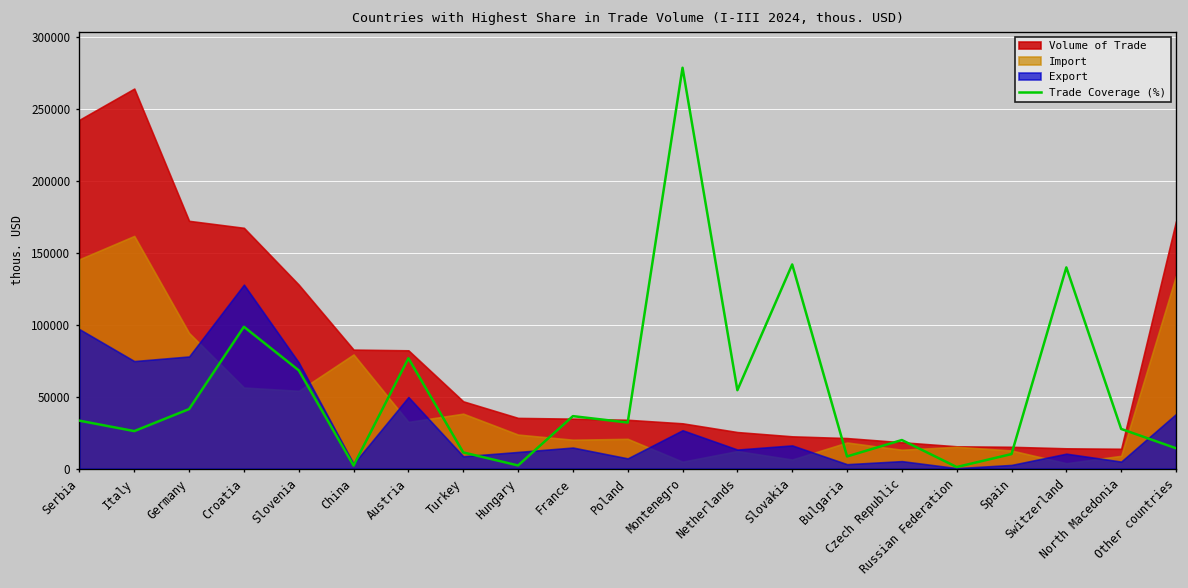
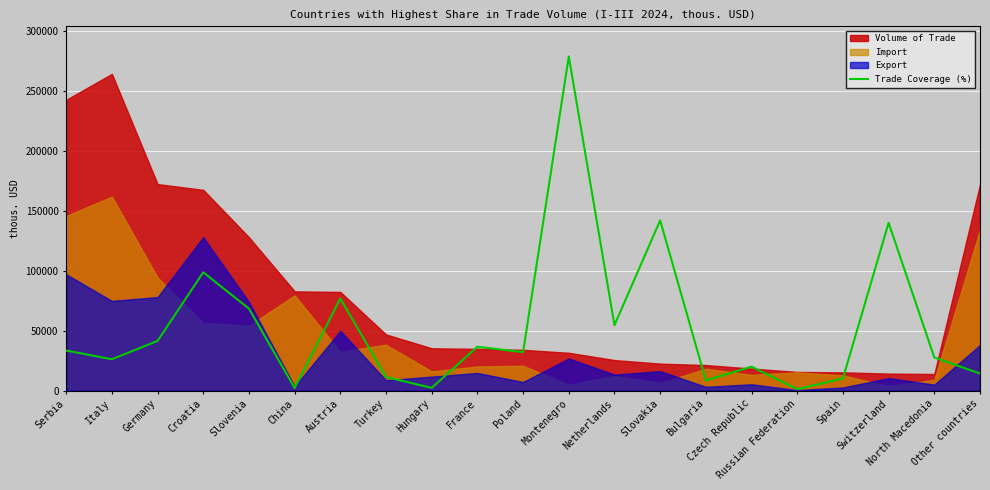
  {
    "Trade Coverage (%)": {
      "Serbia": 33000,
      "Italy": 26000,
      "Germany": 41000,
      "Croatia": 99000,
      "Slovenia": 68000,
      "Austria": 77000,
      "Turkey": 11000,
      "Hungary": 2000,
      "Montenegro": 278000,
      "Netherlands": 54000,
      "Slovakia": 142000,
      "Bulgaria": 8000,
      "Spain": 10000,
      "Switzerland": 140000,
      "North Macedonia": 28000,
      "Other countries": 14000
    },
    "Volume of Trade": {
      "Serbia": 242000,
      "Italy": 264000,
      "Germany": 172000,
      "Croatia": 167000,
      "Slovenia": 128000,
      "China": 83000,
      "Austria": 82000,
      "Turkey": 47000,
      "Hungary": 35000,
      "Montenegro": 31000,
      "Netherlands": 25000,
      "Slovakia": 22000,
      "Bulgaria": 21000,
      "Spain": 15000,
      "Switzerland": 14000,
      "North Macedonia": 14000,
      "Other countries": 172000
    },
    "Import": {
      "Serbia": 145000,
      "Italy": 162000,
      "Germany": 94000,
      "Croatia": 56000,
      "Slovenia": 54000,
      "China": 79000,
      "Austria": 32000,
      "Turkey": 38000,
-     "Hungary": 24000,
+     "Hungary": 16000,
      "France": 20000,
      "Poland": 21000,
      "Montenegro": 5000,
      "Slovakia": 6000,
      "Bulgaria": 18000,
      "Czech Republic": 13000,
      "Spain": 13000,
      "Switzerland": 4000,
      "North Macedonia": 9000,
      "Other countries": 134000
    },
    "Export": {
      "Serbia": 97000,
      "Italy": 75000,
      "Germany": 78000,
      "Croatia": 128000,
      "Slovenia": 74000,
      "Austria": 50000,
      "Turkey": 9000,
      "Hungary": 12000,
      "France": 15000,
      "Poland": 7000,
      "Montenegro": 27000,
      "Slovakia": 16000,
      "Bulgaria": 3000,
      "Czech Republic": 5000,
      "Spain": 3000,
      "Switzerland": 10000,
      "North Macedonia": 5000,
      "Other countries": 38000
    }
  }
